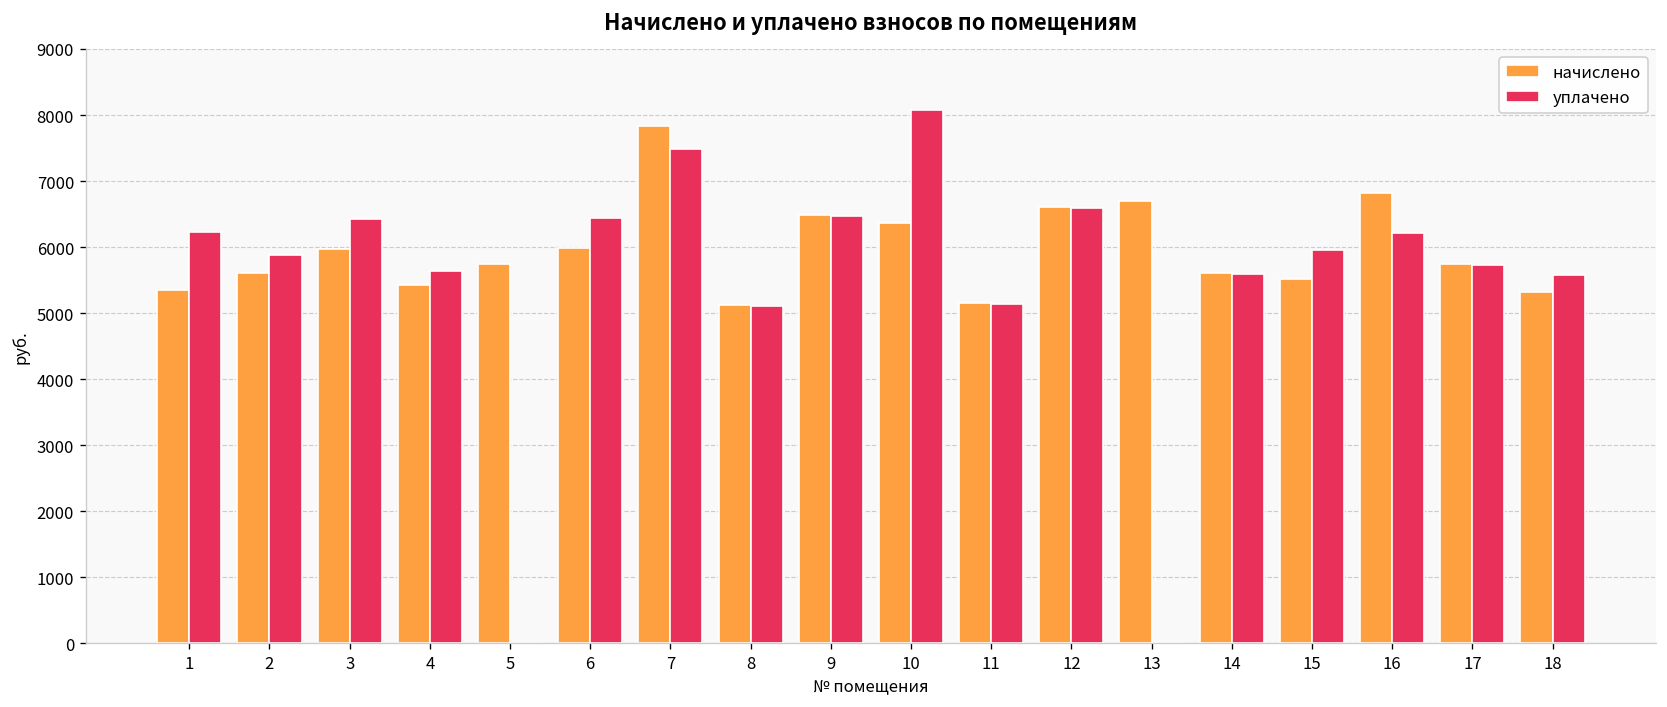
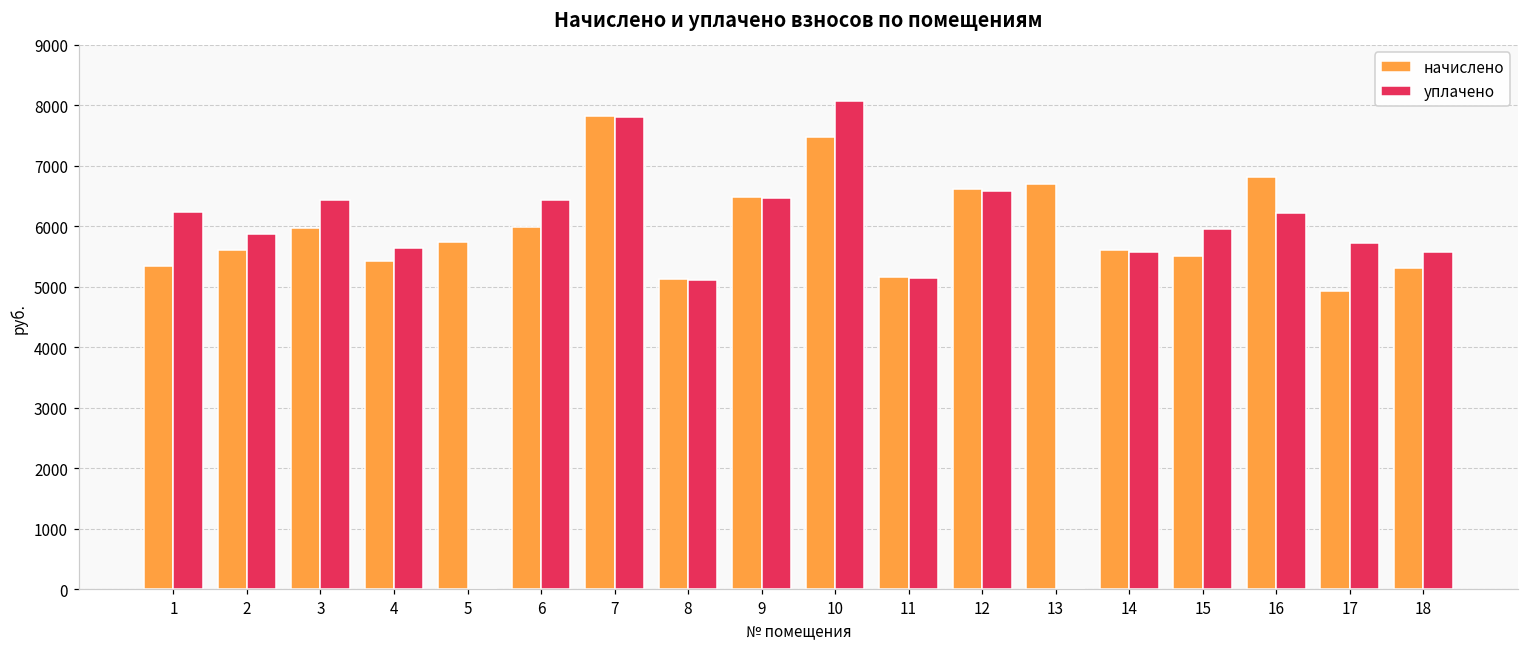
  {
    "начислено": {
      "1": 5300,
      "2": 5600,
      "3": 6000,
      "4": 5400,
      "5": 5700,
      "6": 6000,
      "7": 7800,
      "8": 5100,
      "9": 6500,
-     "10": 6400,
+     "10": 7500,
      "11": 5200,
      "12": 6600,
      "13": 6700,
      "14": 5600,
      "15": 5500,
      "16": 6800,
-     "17": 5700,
+     "17": 4900,
      "18": 5300
    },
    "уплачено": {
      "1": 6200,
      "2": 5900,
      "3": 6400,
      "4": 5600,
      "5": 0,
      "6": 6400,
-     "7": 7500,
+     "7": 7800,
      "8": 5100,
      "9": 6500,
      "10": 8100,
      "11": 5100,
      "12": 6600,
      "13": 0,
      "14": 5600,
      "15": 6000,
      "16": 6200,
      "17": 5700,
      "18": 5600
    }
  }
